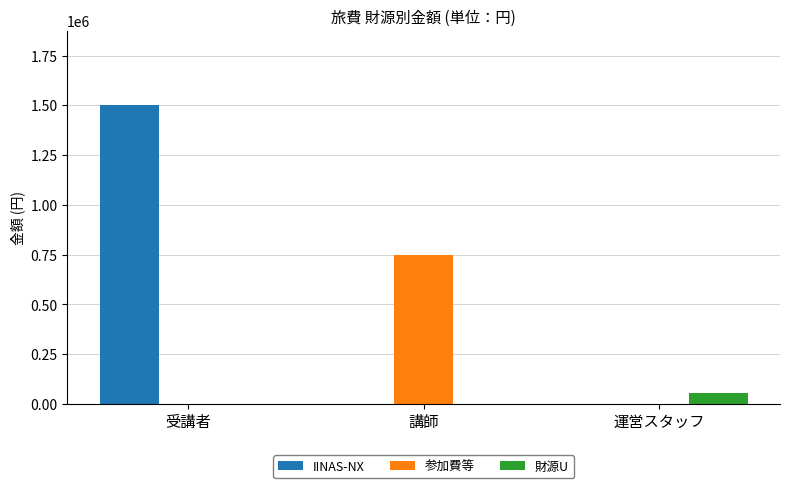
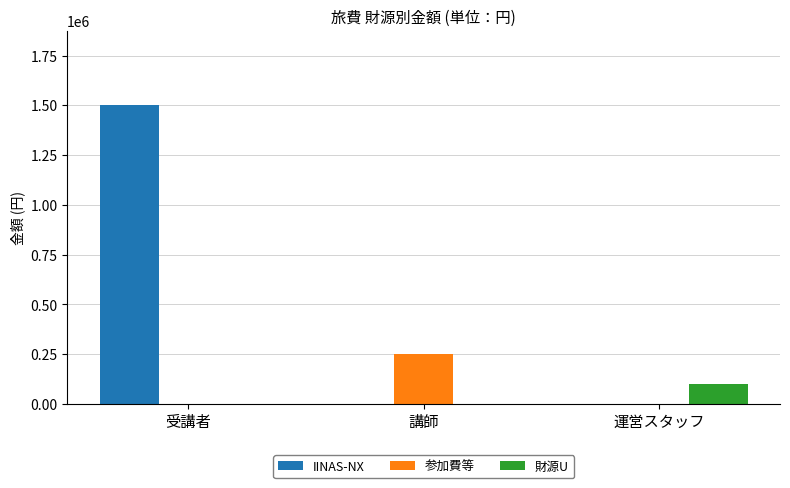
  {
    "IINAS-NX": {
      "受講者": 1500000,
      "講師": 0,
      "運営スタッフ": 0
    },
    "参加費等": {
      "受講者": 0,
-     "講師": 750000,
+     "講師": 250000,
      "運営スタッフ": 0
    },
    "財源U": {
      "受講者": 0,
      "講師": 0,
-     "運営スタッフ": 50000
+     "運営スタッフ": 100000
    }
  }
